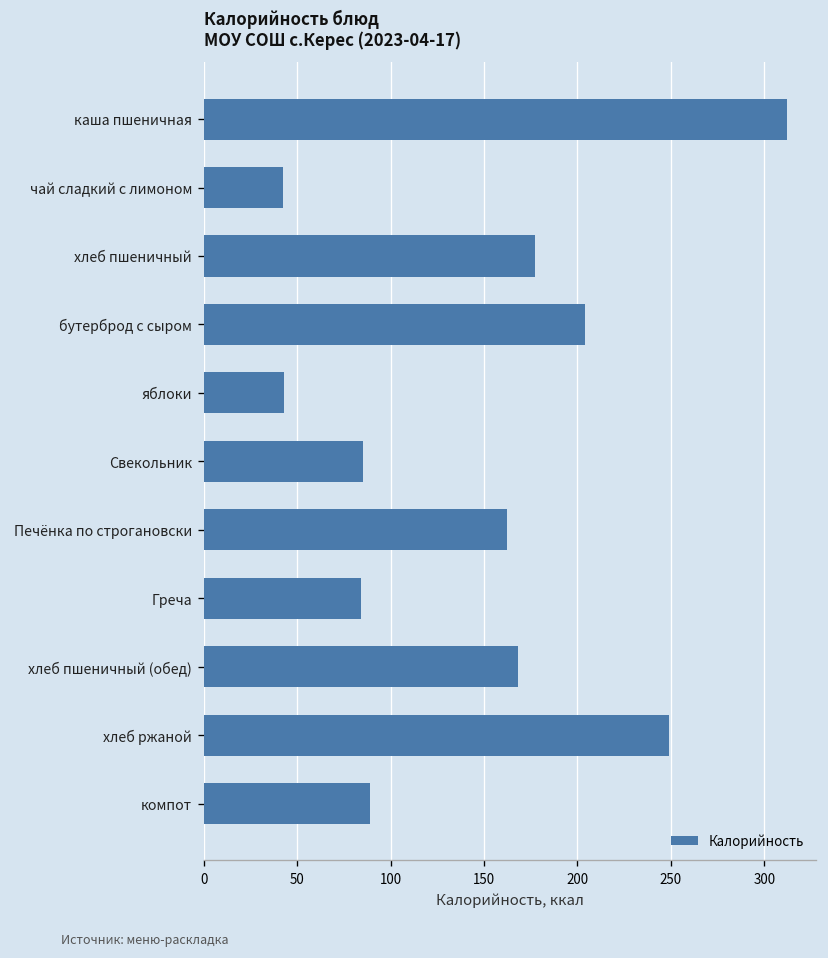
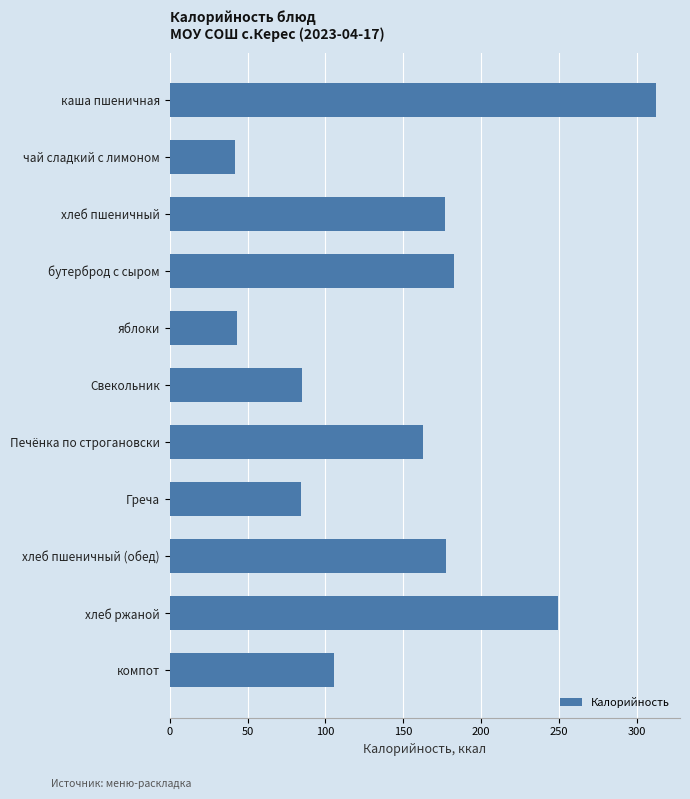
  {
    "каша пшеничная": 312,
    "чай сладкий с лимоном": 42,
    "хлеб пшеничный": 177,
-   "бутерброд с сыром": 204,
+   "бутерброд с сыром": 182,
    "яблоки": 43,
    "Свекольник": 85,
    "Печёнка по строгановски": 162,
    "Греча": 84,
-   "хлеб пшеничный (обед)": 168,
+   "хлеб пшеничный (обед)": 178,
    "хлеб ржаной": 249,
-   "компот": 89
+   "компот": 105
  }
